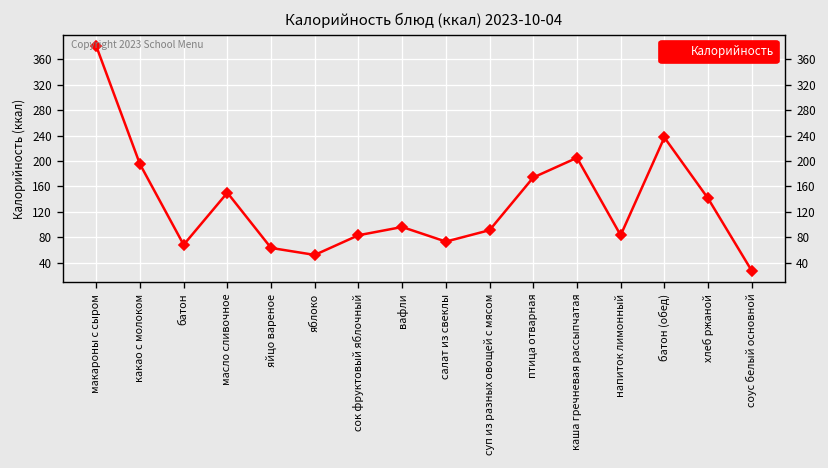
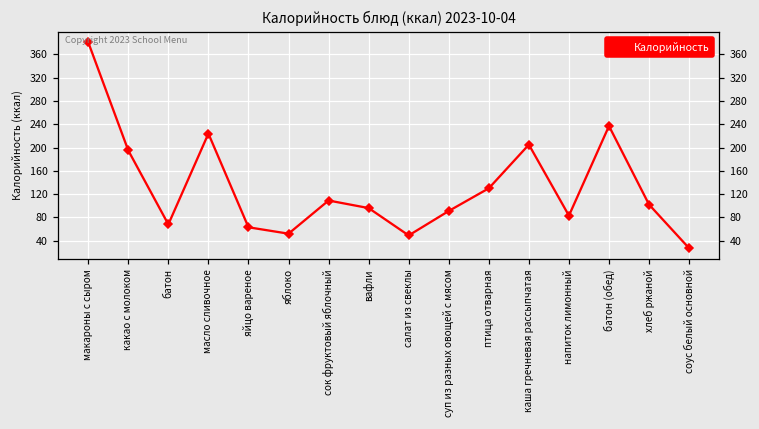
  {
    "какао с молоком": 200,
    "батон": 70,
-   "масло сливочное": 150,
+   "масло сливочное": 220,
    "яйцо вареное": 60,
    "яблоко": 50,
-   "сок фруктовый яблочный": 80,
+   "сок фруктовый яблочный": 110,
    "вафли": 100,
-   "салат из свеклы": 70,
+   "салат из свеклы": 50,
    "суп из разных овощей с мясом": 90,
-   "птица отварная": 170,
+   "птица отварная": 130,
    "каша гречневая рассыпчатая": 210,
    "напиток лимонный": 80,
    "батон (обед)": 240,
-   "хлеб ржаной": 140,
+   "хлеб ржаной": 100,
    "соус белый основной": 30
  }
